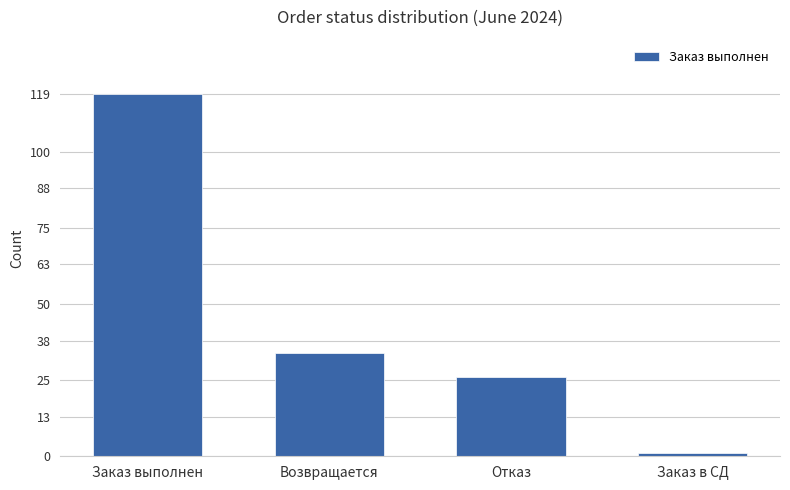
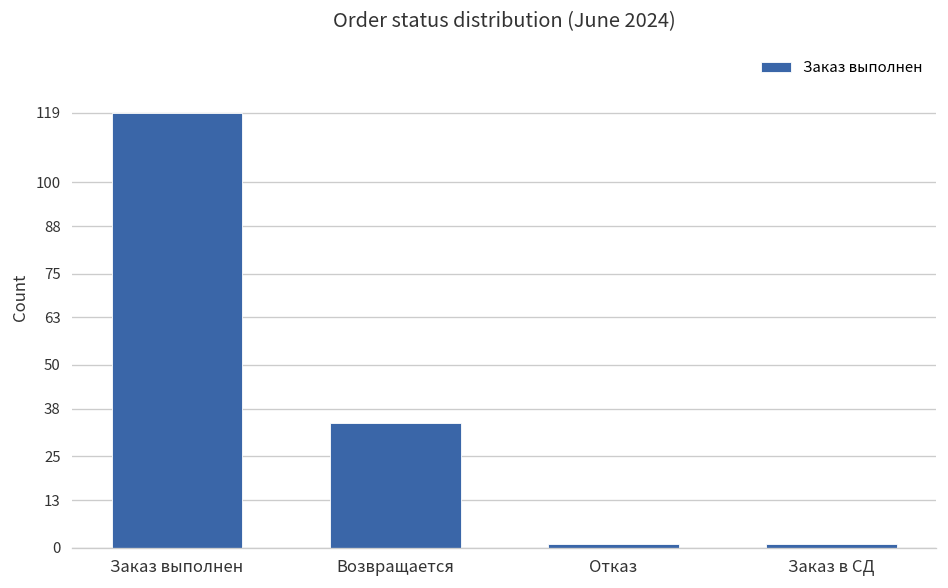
  {
    "Заказ выполнен": 119,
    "Возвращается": 34,
-   "Отказ": 26,
+   "Отказ": 1,
    "Заказ в СД": 1
  }
